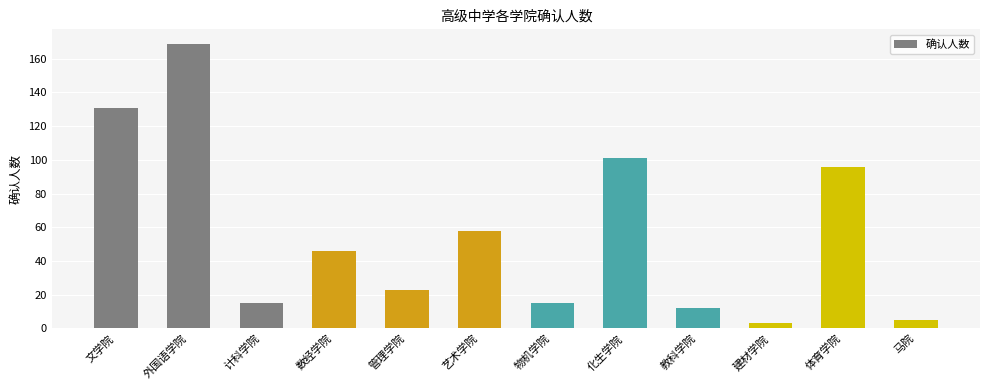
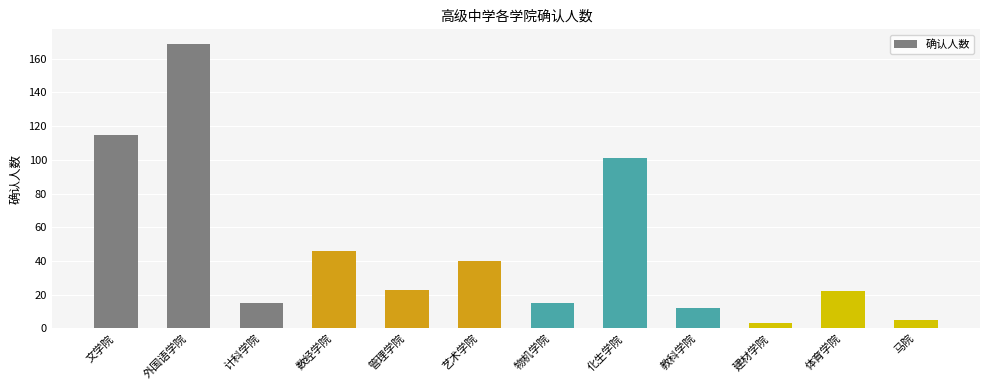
  {
-   "文学院": 131,
+   "文学院": 115,
    "外国语学院": 169,
    "计科学院": 15,
    "数经学院": 46,
    "管理学院": 23,
-   "艺术学院": 58,
+   "艺术学院": 40,
    "物机学院": 15,
    "化生学院": 101,
    "教科学院": 12,
    "建材学院": 3,
-   "体育学院": 96,
+   "体育学院": 22,
    "马院": 5
  }
